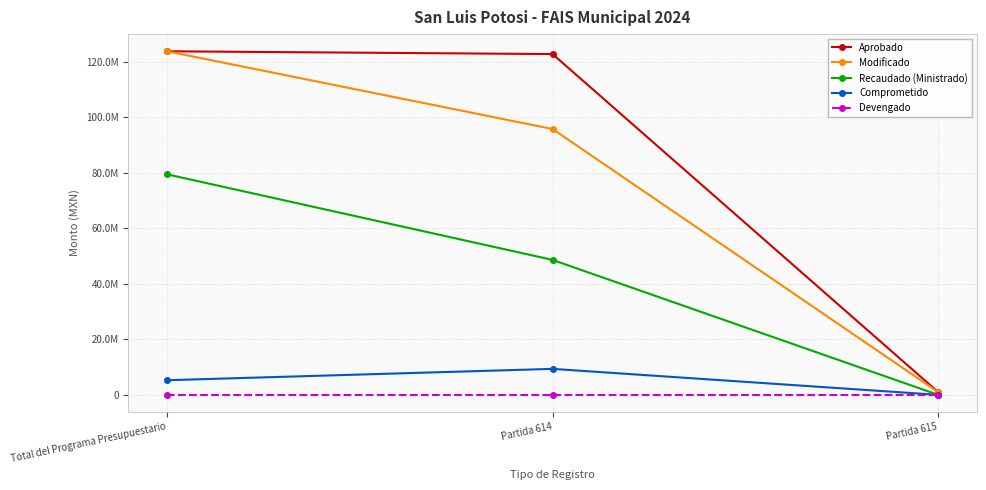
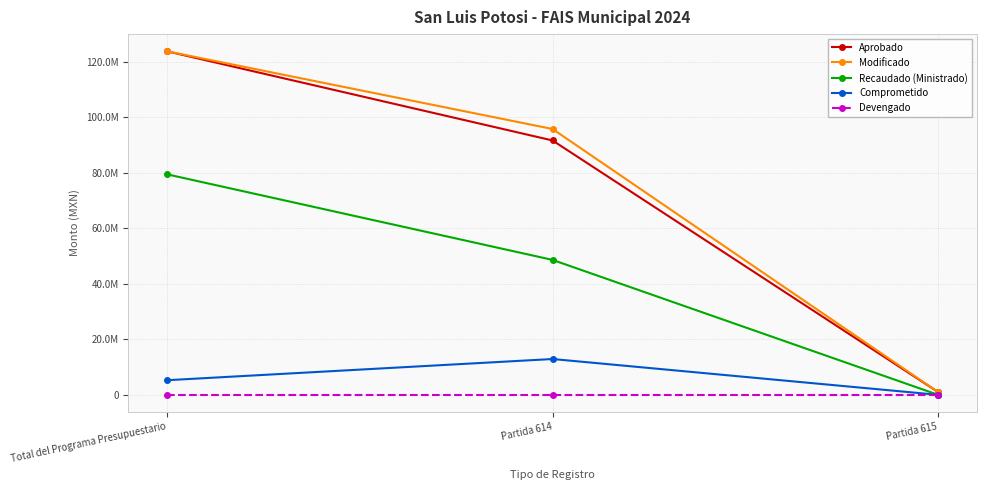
  {
    "Aprobado": {
-     "Partida 614": 123000000
+     "Partida 614": 92000000
    },
    "Modificado": {
      "Partida 614": 96000000
    },
    "Recaudado (Ministrado)": {
      "Total del Programa Presupuestario": 79000000,
      "Partida 614": 49000000
    },
    "Comprometido": {
      "Total del Programa Presupuestario": 5000000,
-     "Partida 614": 9000000
+     "Partida 614": 13000000
    },
    "Devengado": {
      "Total del Programa Presupuestario": 0,
      "Partida 614": 0
    }
  }
